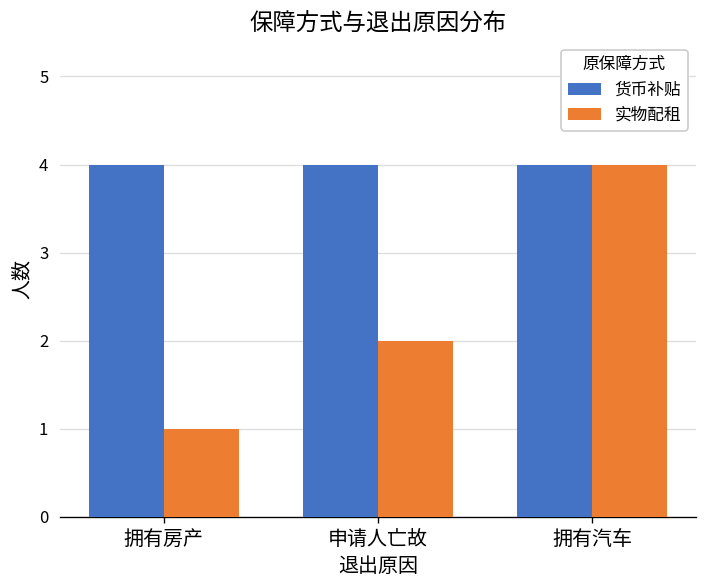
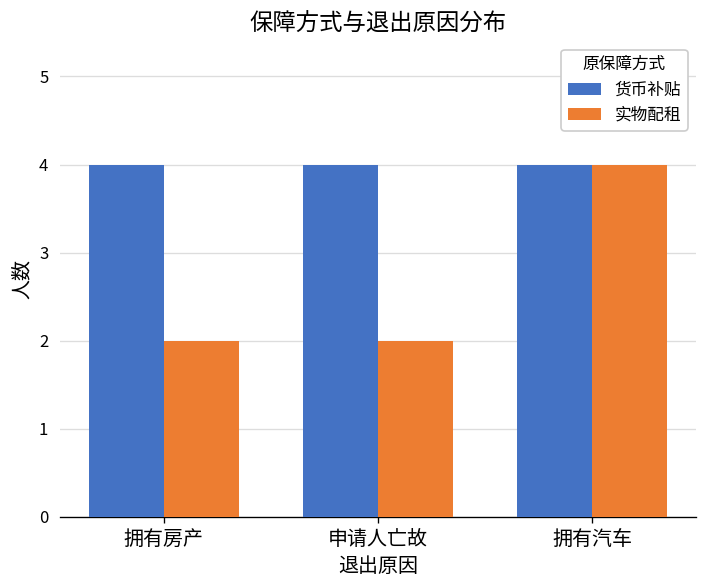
  {
    "货币补贴": {
      "拥有房产": 4,
      "申请人亡故": 4,
      "拥有汽车": 4
    },
    "实物配租": {
-     "拥有房产": 1,
+     "拥有房产": 2,
      "申请人亡故": 2,
      "拥有汽车": 4
    }
  }
